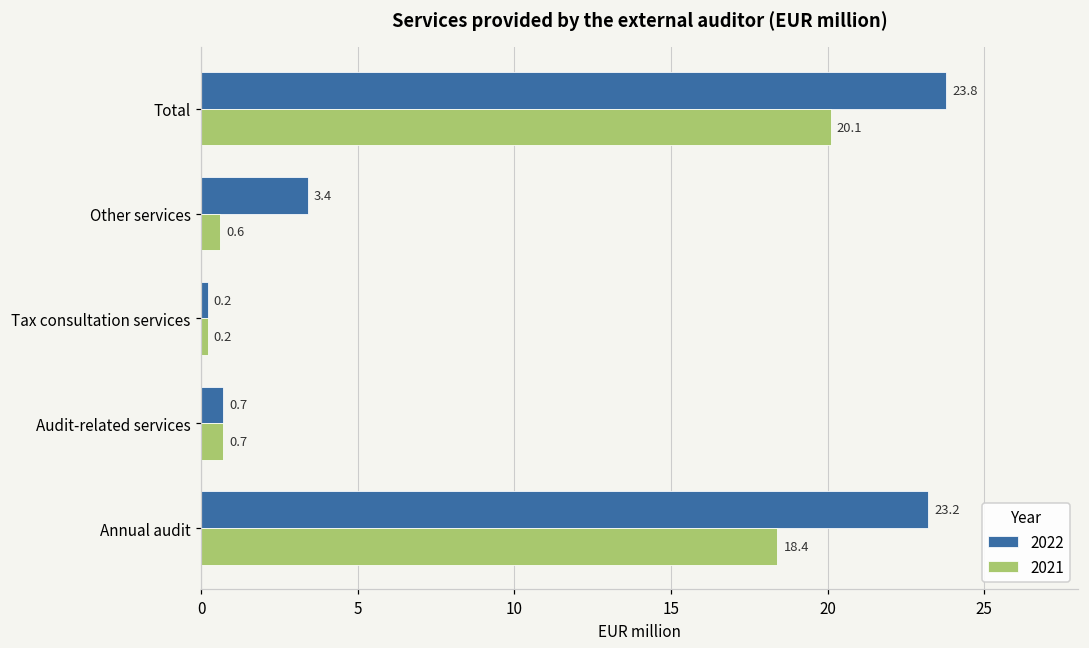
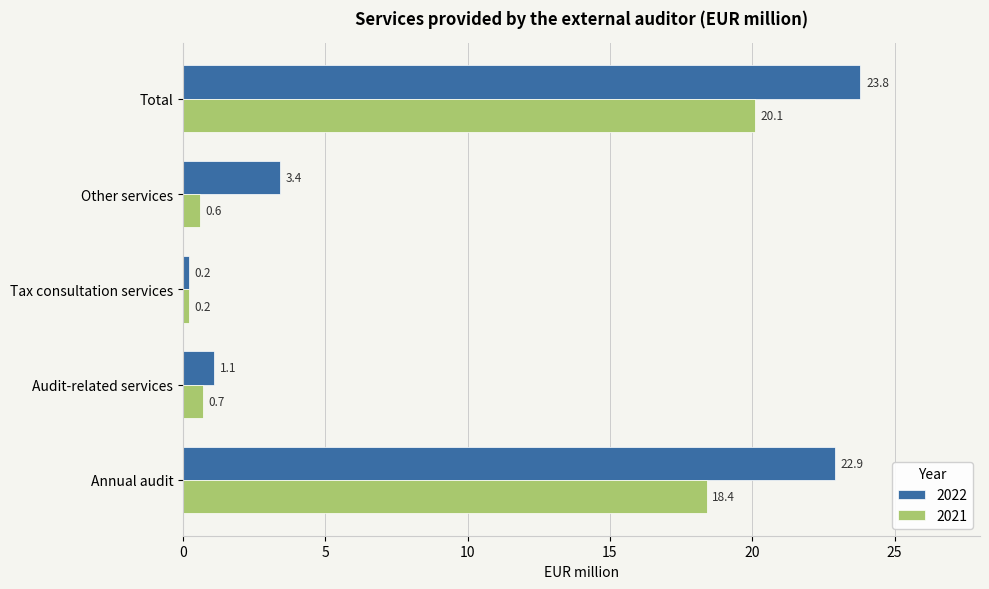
  {
    "2022": {
      "Total": 23.8,
      "Other services": 3.4,
      "Tax consultation services": 0.2,
-     "Audit-related services": 0.7,
-     "Annual audit": 23.2
+     "Audit-related services": 1.1,
+     "Annual audit": 22.9
    },
    "2021": {
      "Total": 20.1,
      "Other services": 0.6,
      "Tax consultation services": 0.2,
      "Audit-related services": 0.7,
      "Annual audit": 18.4
    }
  }
